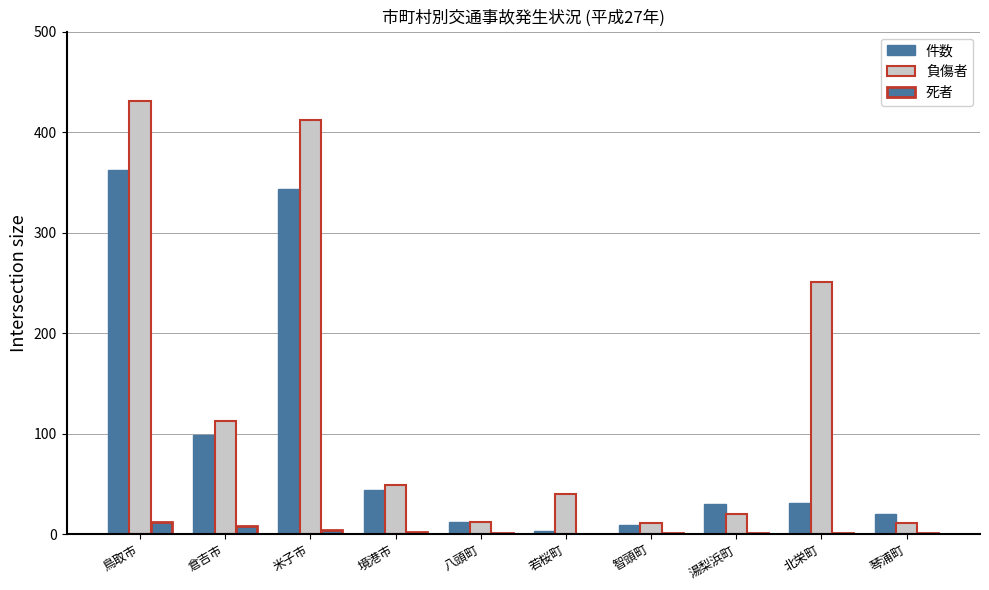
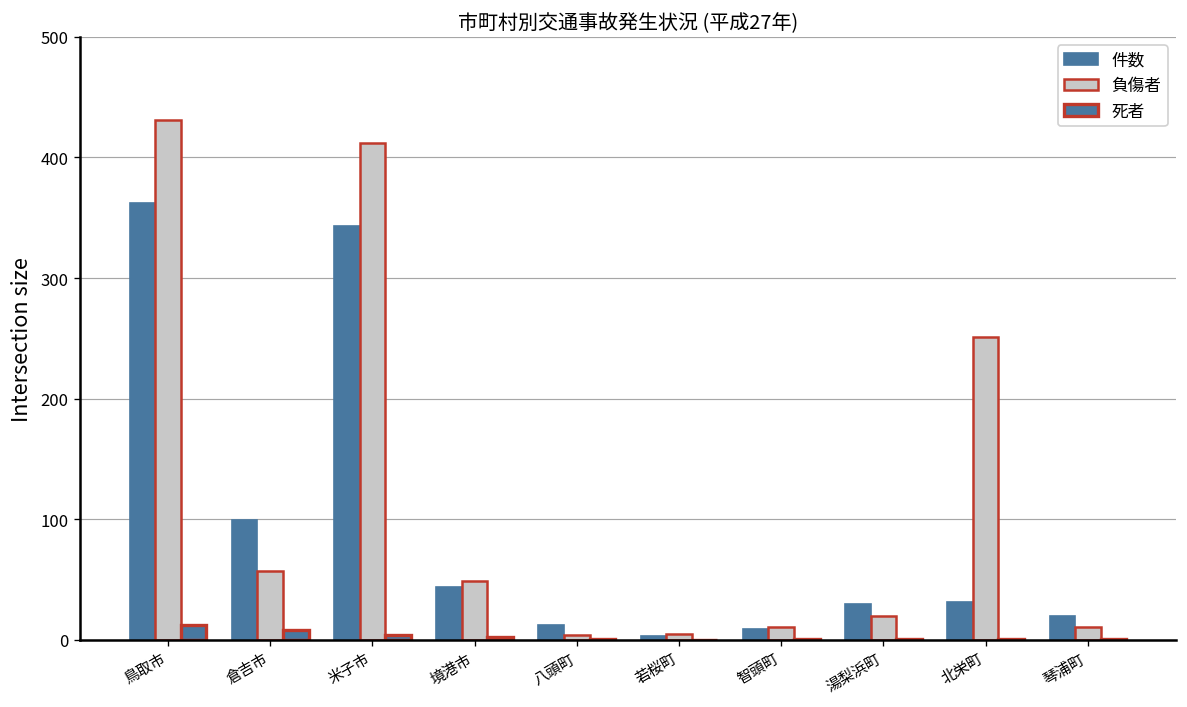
  {
    "負傷者": {
      "鳥取市": 431,
-     "倉吉市": 112,
+     "倉吉市": 57,
      "米子市": 412,
      "境港市": 49,
-     "八頭町": 12,
-     "若桜町": 40,
+     "八頭町": 4,
+     "若桜町": 5,
      "智頭町": 11,
      "湯梨浜町": 20,
      "北栄町": 251,
      "琴浦町": 11
    }
  }
